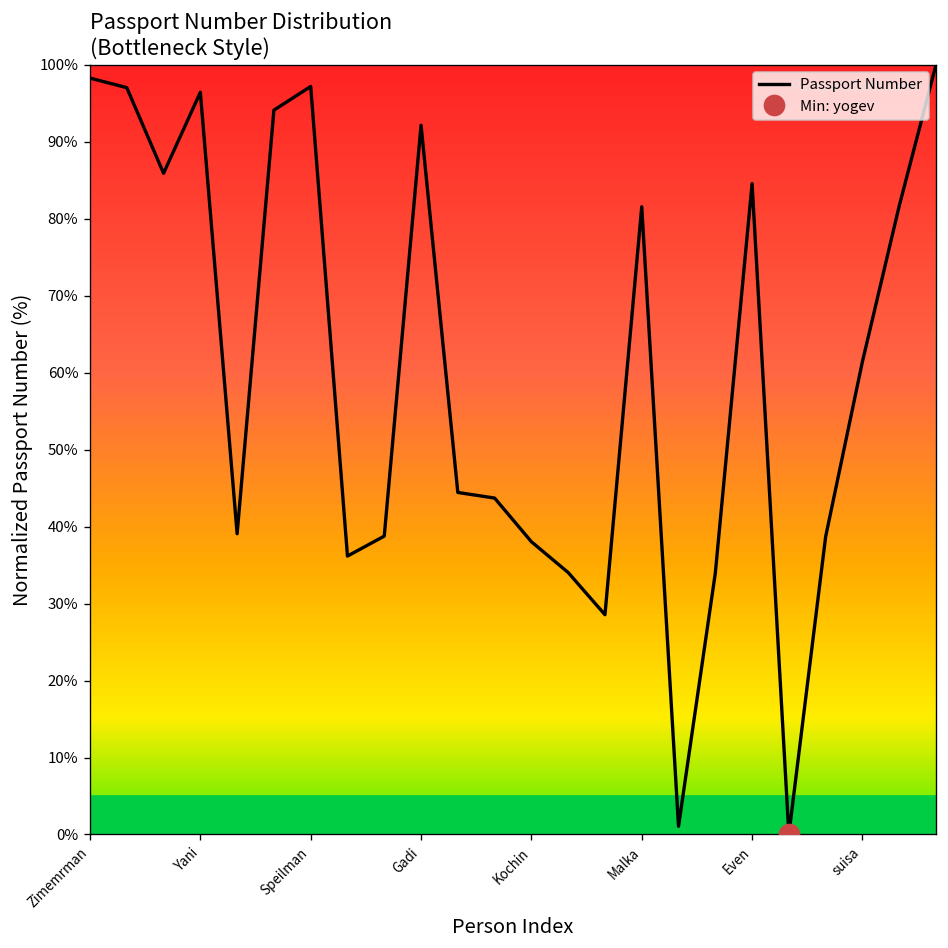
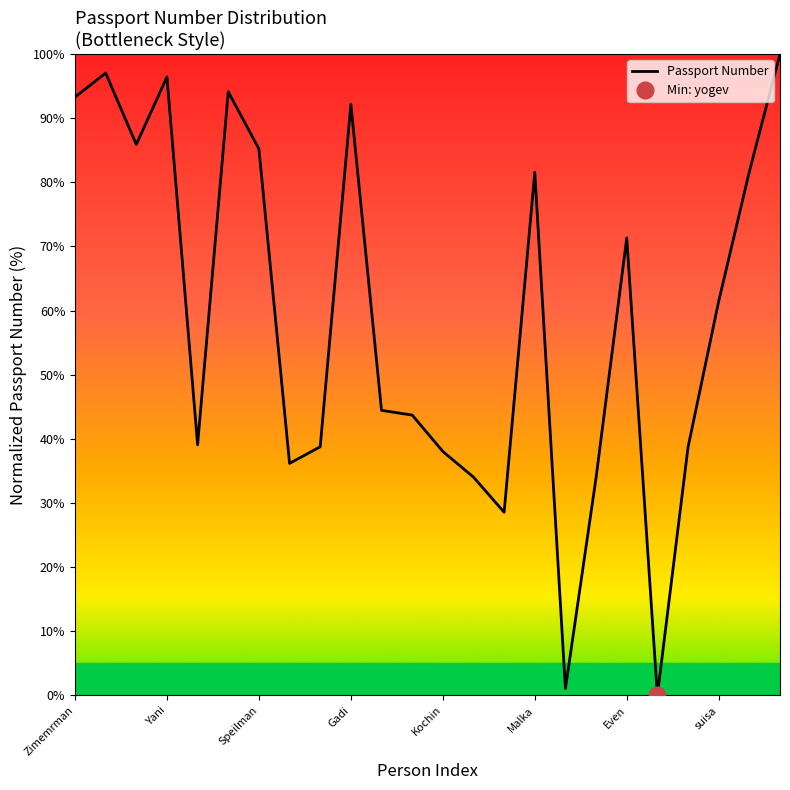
  {
    "Passport Number": {
-     "Zimemrman": "98%",
+     "Zimemrman": "93%",
      "Yani": "96%",
-     "Speilman": "97%",
+     "Speilman": "85%",
      "Gadi": "92%",
      "Kochin": "38%",
      "Malka": "82%",
-     "Even": "85%",
+     "Even": "71%",
      "suisa": "61%"
    }
  }
